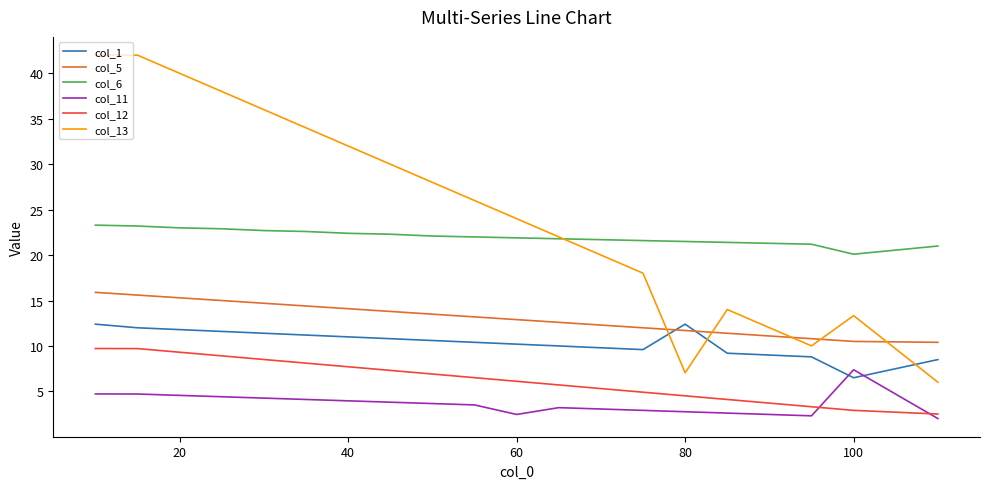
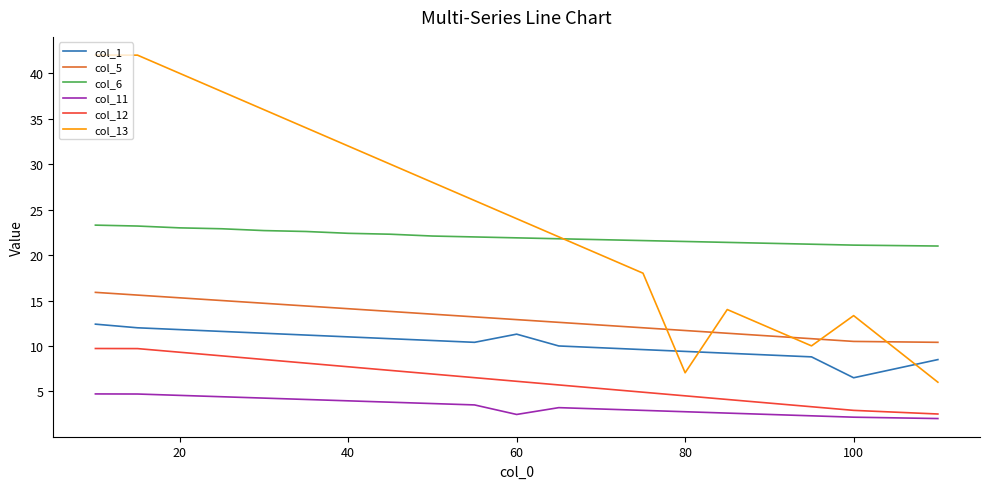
  {
    "col_1": {
      "20": 12,
      "40": 11,
-     "60": 10,
-     "80": 12,
+     "60": 11,
+     "80": 9,
      "100": 7
    },
    "col_6": {
      "20": 23,
      "40": 22,
      "60": 22,
      "80": 22,
-     "100": 20
+     "100": 21
    },
    "col_11": {
      "20": 5,
      "40": 4,
      "60": 2,
      "80": 3,
-     "100": 7
+     "100": 2
    },
    "col_13": {
      "20": 40,
      "40": 32,
      "60": 24,
      "80": 7,
      "100": 13
    }
  }
